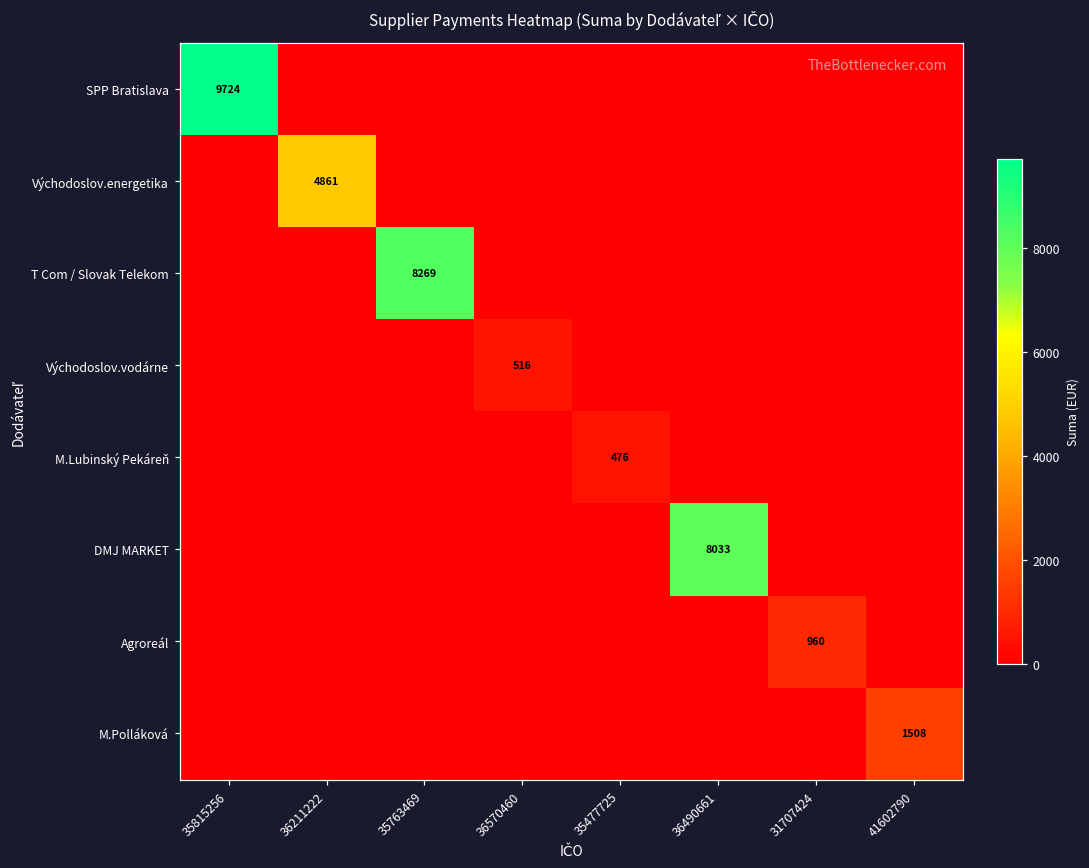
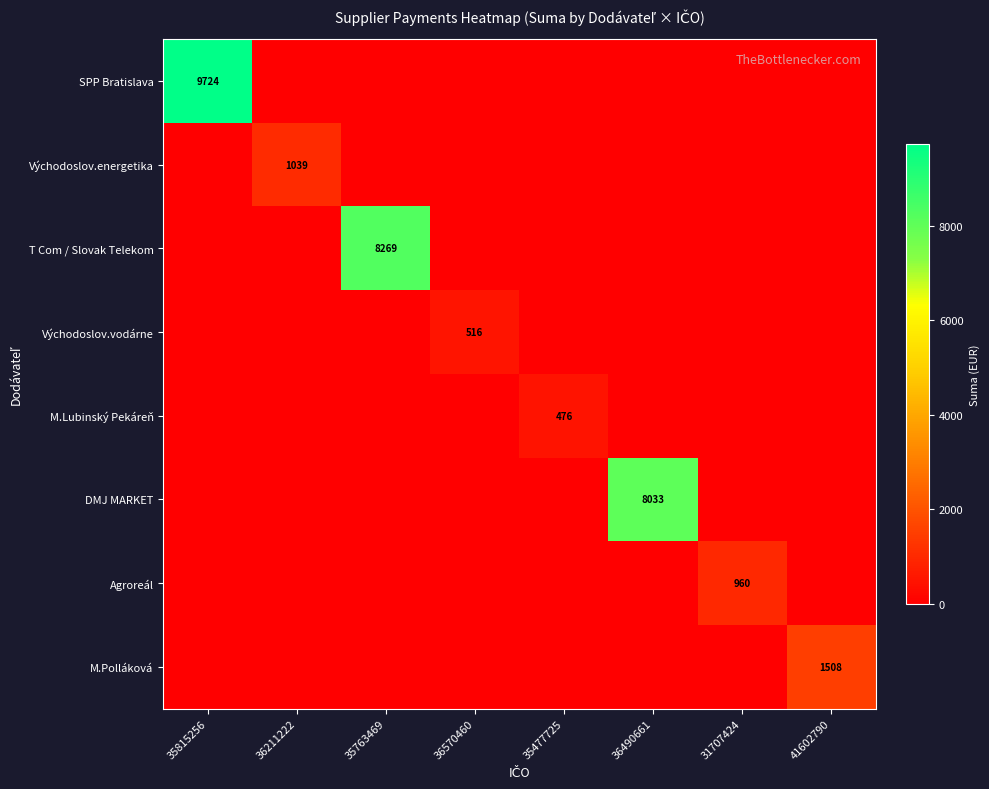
  {
    "SPP Bratislava": {
      "35815256": 9724
    },
    "Východoslov.energetika": {
-     "36211222": 4861
+     "36211222": 1039
    },
    "T Com / Slovak Telekom": {
      "35763469": 8269
    },
    "Východoslov.vodárne": {
      "36570460": 516
    },
    "M.Lubinský Pekáreň": {
      "35477725": 476
    },
    "DMJ MARKET": {
      "36490661": 8033
    },
    "Agroreál": {
      "31707424": 960
    },
    "M.Polláková": {
      "41602790": 1508
    }
  }
